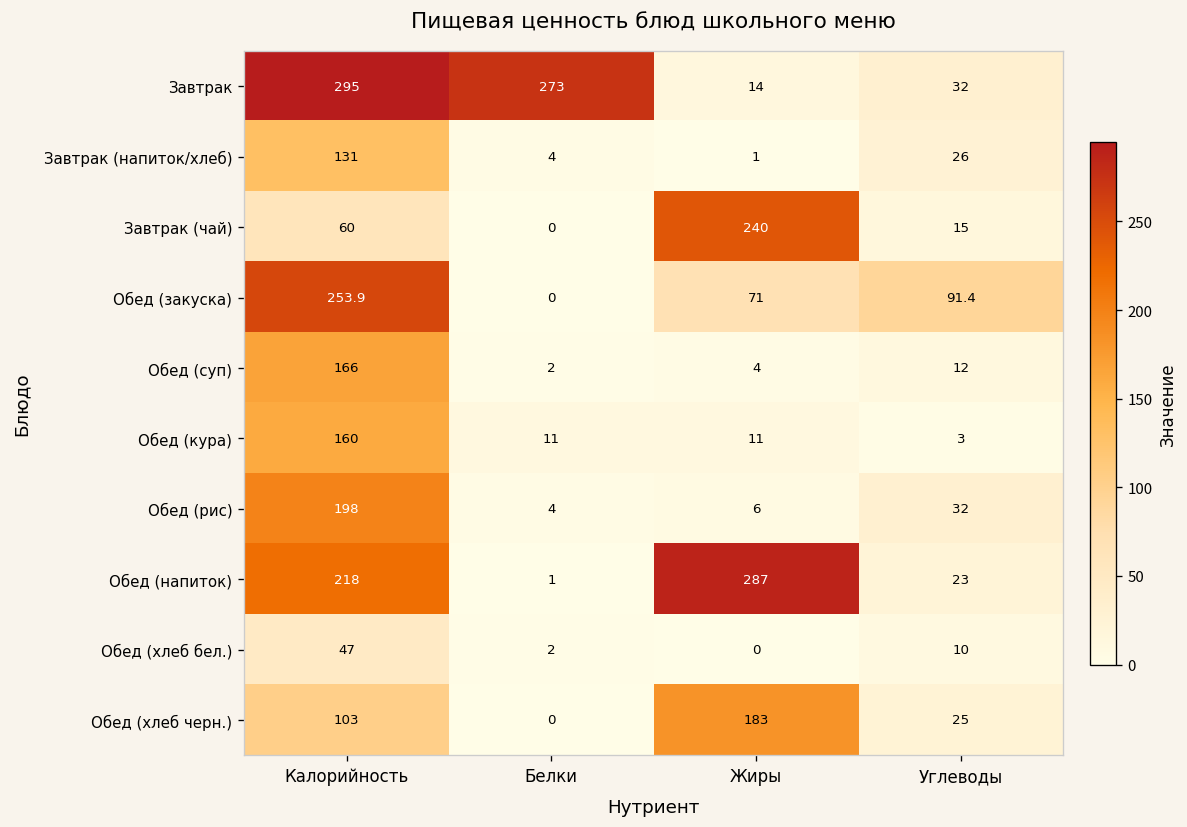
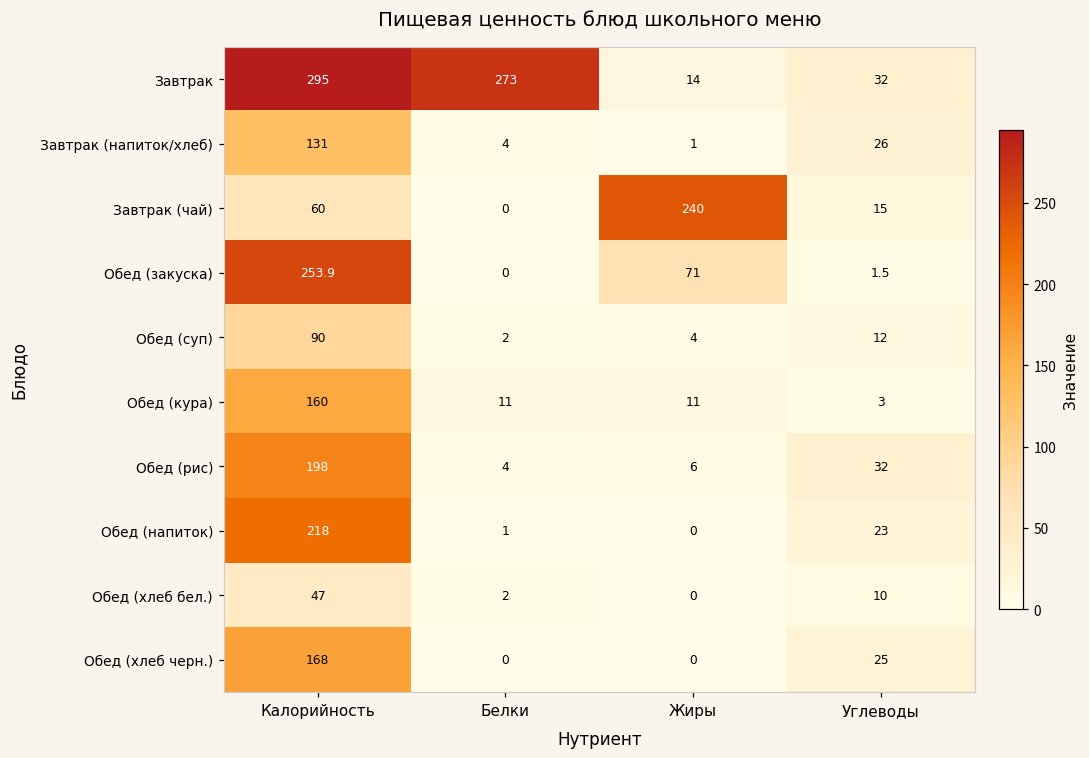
  {
    "Завтрак": {
      "Калорийность": 295,
      "Белки": 273,
      "Жиры": 14,
      "Углеводы": 32
    },
    "Завтрак (напиток/хлеб)": {
      "Калорийность": 131,
      "Белки": 4,
      "Жиры": 1,
      "Углеводы": 26
    },
    "Завтрак (чай)": {
      "Калорийность": 60,
      "Белки": 0,
      "Жиры": 240,
      "Углеводы": 15
    },
    "Обед (закуска)": {
      "Калорийность": 253.9,
      "Белки": 0,
      "Жиры": 71,
-     "Углеводы": 91.4
+     "Углеводы": 1.5
    },
    "Обед (суп)": {
-     "Калорийность": 166,
+     "Калорийность": 90,
      "Белки": 2,
      "Жиры": 4,
      "Углеводы": 12
    },
    "Обед (кура)": {
      "Калорийность": 160,
      "Белки": 11,
      "Жиры": 11,
      "Углеводы": 3
    },
    "Обед (рис)": {
      "Калорийность": 198,
      "Белки": 4,
      "Жиры": 6,
      "Углеводы": 32
    },
    "Обед (напиток)": {
      "Калорийность": 218,
      "Белки": 1,
-     "Жиры": 287,
+     "Жиры": 0,
      "Углеводы": 23
    },
    "Обед (хлеб бел.)": {
      "Калорийность": 47,
      "Белки": 2,
      "Жиры": 0,
      "Углеводы": 10
    },
    "Обед (хлеб черн.)": {
-     "Калорийность": 103,
+     "Калорийность": 168,
      "Белки": 0,
-     "Жиры": 183,
+     "Жиры": 0,
      "Углеводы": 25
    }
  }
